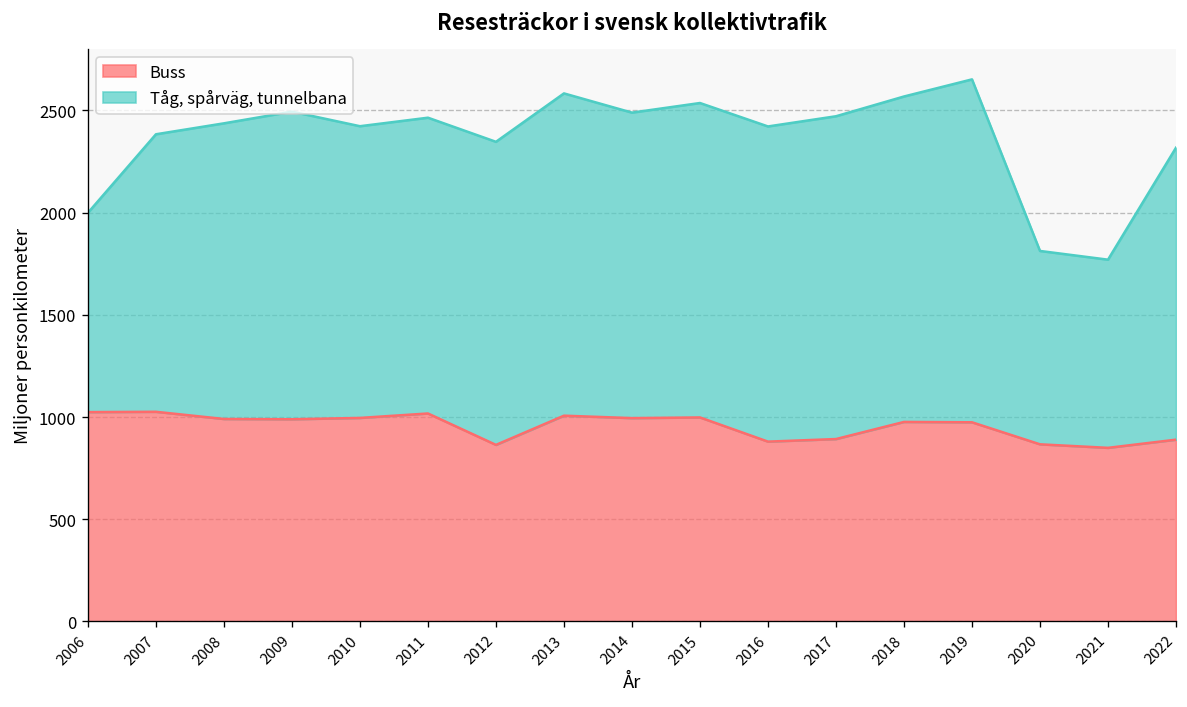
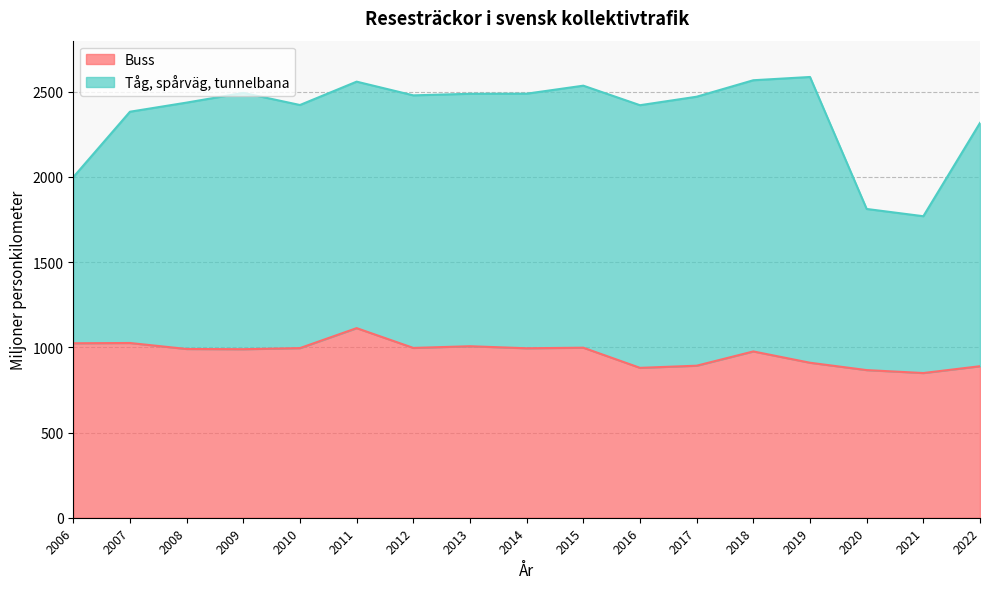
  {
    "Buss": {
      "2006": 1020,
      "2007": 1030,
      "2008": 990,
      "2009": 990,
      "2010": 1000,
-     "2011": 1020,
-     "2012": 860,
+     "2011": 1110,
+     "2012": 1000,
      "2013": 1010,
      "2014": 990,
      "2015": 1000,
      "2016": 880,
      "2017": 890,
      "2018": 980,
-     "2019": 970,
+     "2019": 910,
      "2020": 870,
      "2021": 850,
      "2022": 890
    },
    "Tåg, spårväg, tunnelbana": {
      "2006": 970,
      "2007": 1360,
      "2008": 1450,
      "2010": 1430,
      "2011": 1450,
      "2012": 1480,
-     "2013": 1580,
+     "2013": 1480,
      "2014": 1490,
      "2015": 1540,
      "2016": 1540,
      "2017": 1580,
      "2018": 1590,
      "2019": 1680,
      "2020": 950,
      "2021": 920,
      "2022": 1430
    }
  }
